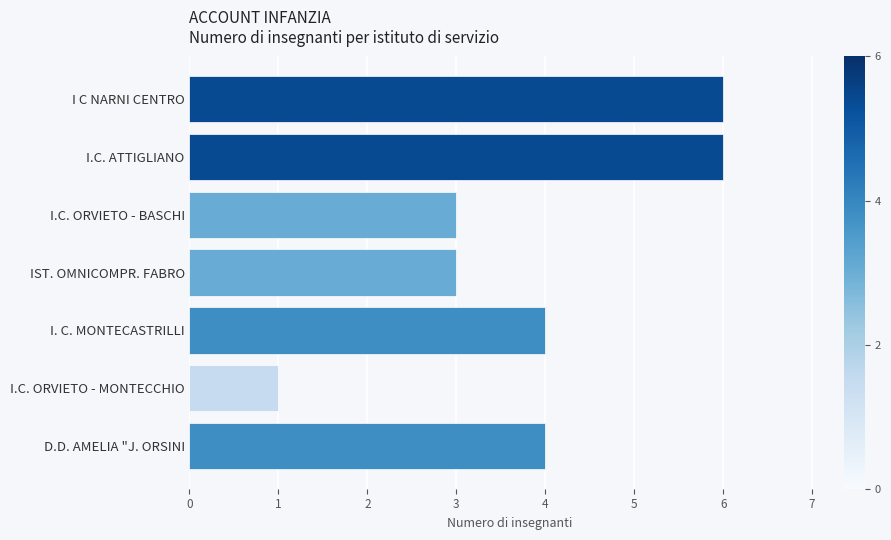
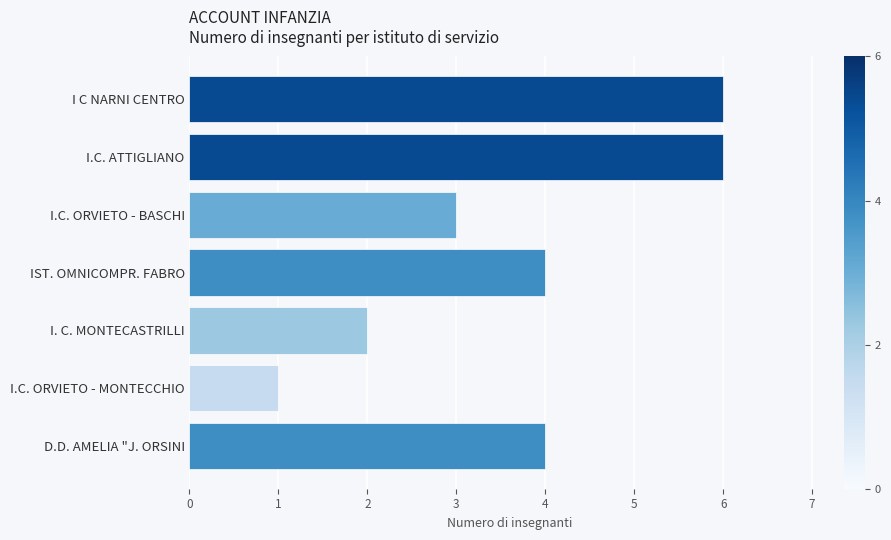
  {
    "I C NARNI CENTRO": 6,
    "I.C. ATTIGLIANO": 6,
    "I.C. ORVIETO - BASCHI": 3,
-   "IST. OMNICOMPR. FABRO": 3,
-   "I. C. MONTECASTRILLI": 4,
+   "IST. OMNICOMPR. FABRO": 4,
+   "I. C. MONTECASTRILLI": 2,
    "I.C. ORVIETO - MONTECCHIO": 1,
    "D.D. AMELIA \"J. ORSINI": 4
  }
